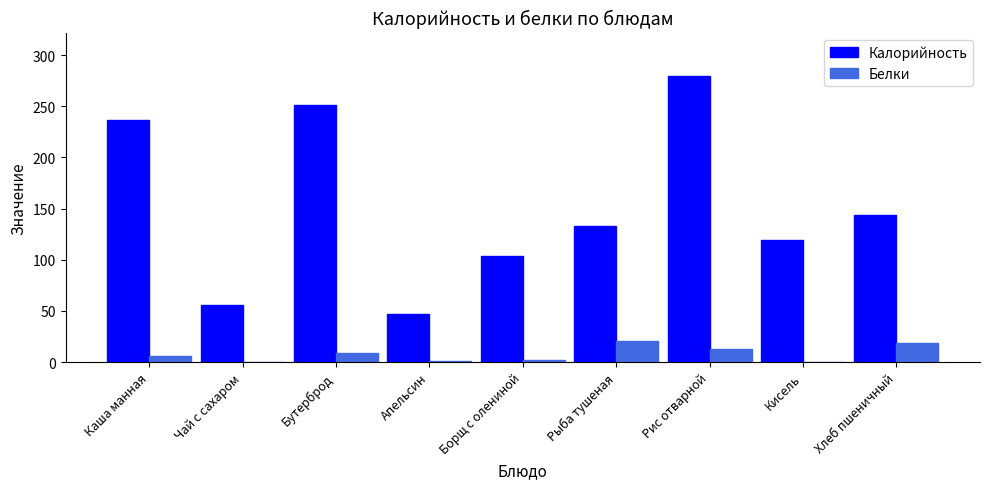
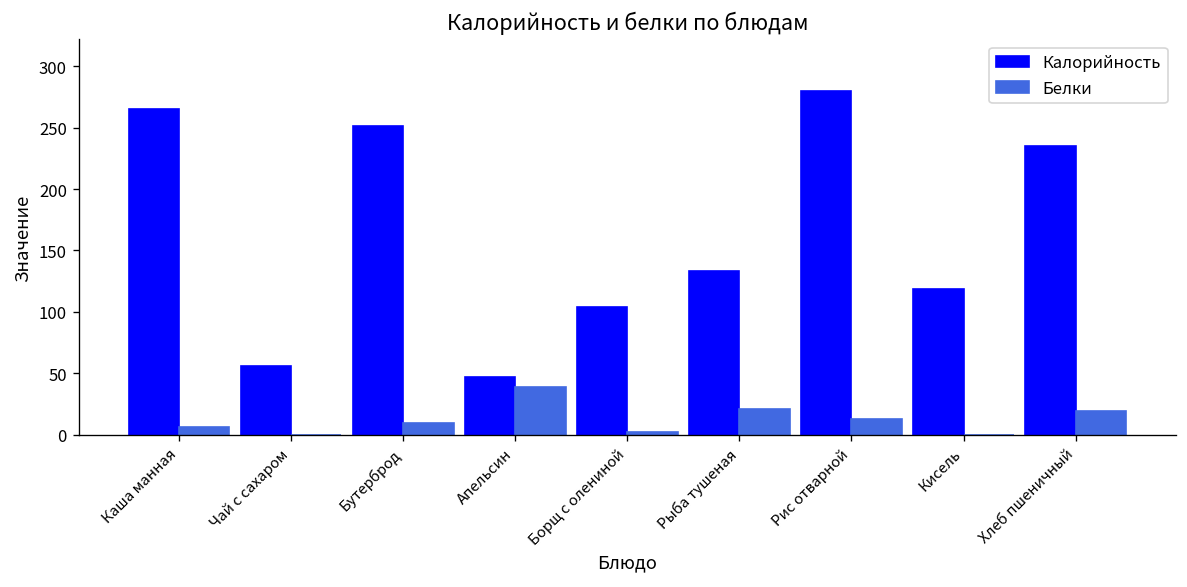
  {
    "Калорийность": {
-     "Каша манная": 237,
+     "Каша манная": 265,
      "Чай с сахаром": 56,
      "Бутерброд": 251,
      "Апельсин": 47,
      "Борщ с олениной": 104,
      "Рыба тушеная": 133,
      "Рис отварной": 280,
      "Кисель": 119,
-     "Хлеб пшеничный": 144
+     "Хлеб пшеничный": 235
    },
    "Белки": {
      "Каша манная": 6,
      "Чай с сахаром": 0,
      "Бутерброд": 9,
-     "Апельсин": 1,
+     "Апельсин": 39,
      "Рыба тушеная": 21,
      "Рис отварной": 13,
      "Кисель": 0,
      "Хлеб пшеничный": 19
    }
  }
